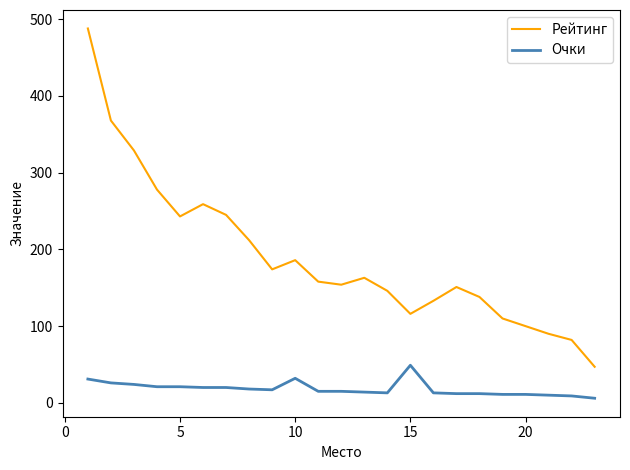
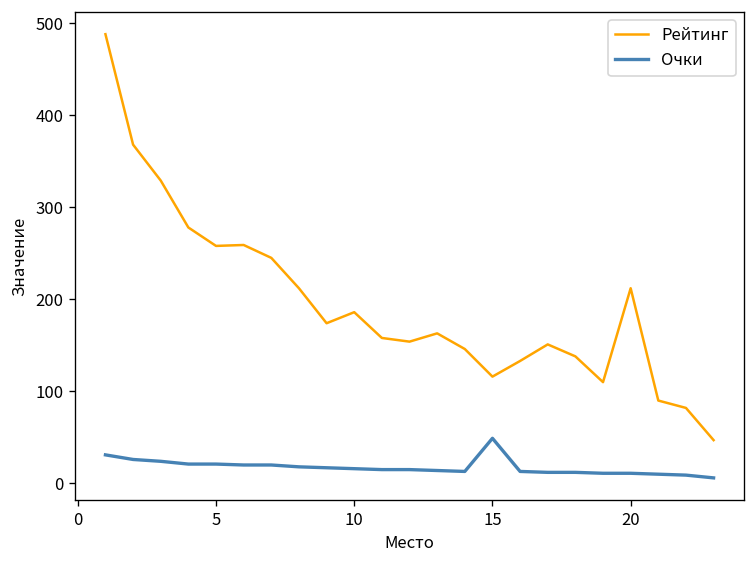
  {
    "Рейтинг": {
-     "5": 240,
+     "5": 260,
      "10": 190,
      "15": 120,
-     "20": 100
+     "20": 210
    },
    "Очки": {
      "5": 20,
-     "10": 30,
+     "10": 20,
      "15": 50,
      "20": 10
    }
  }
